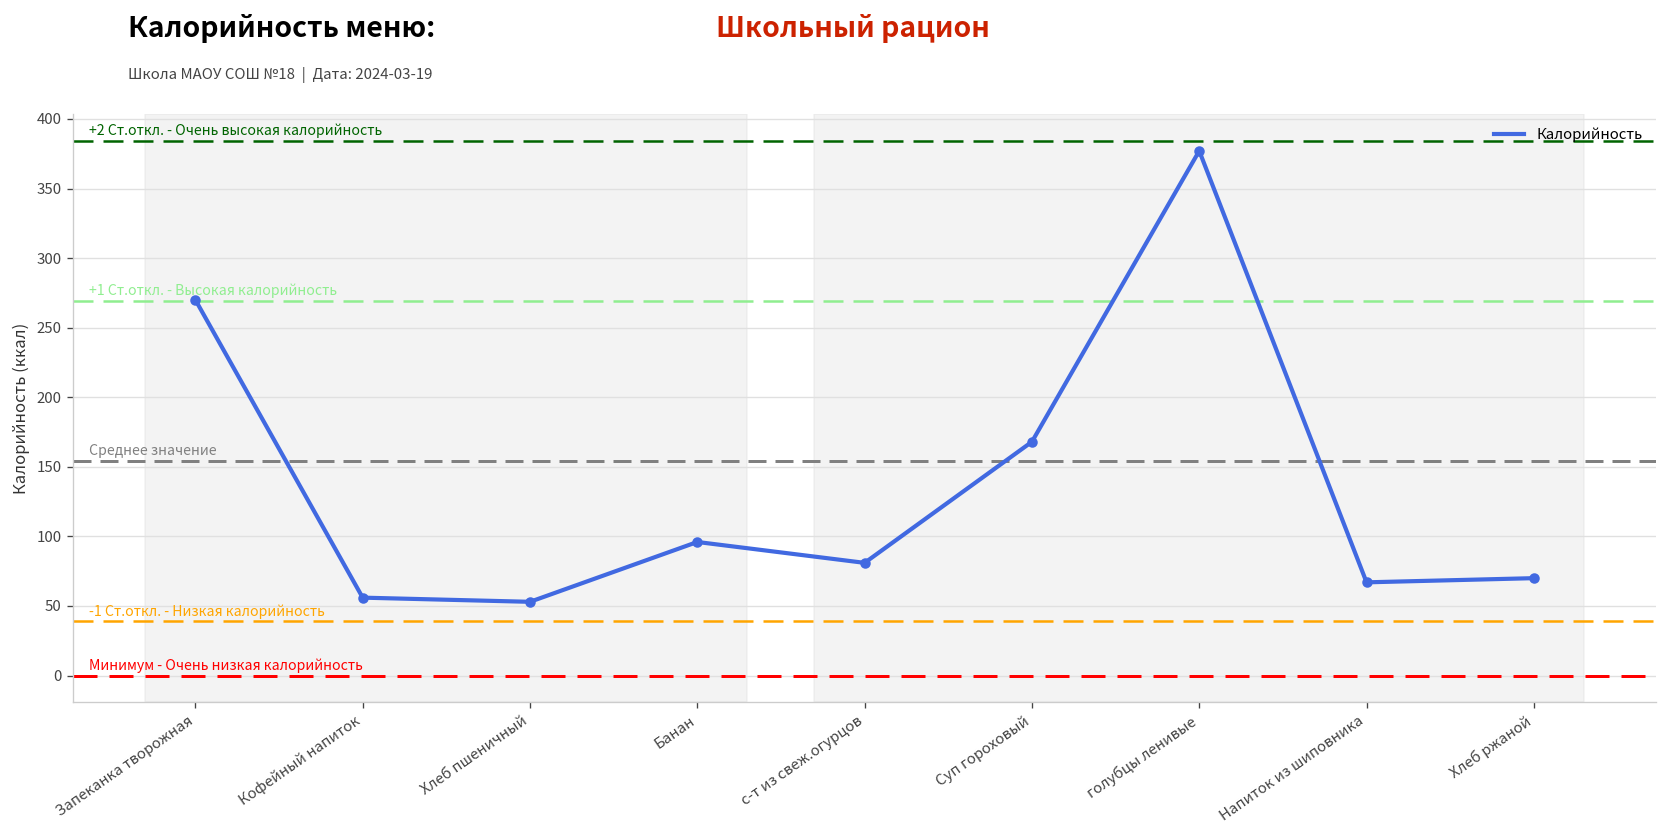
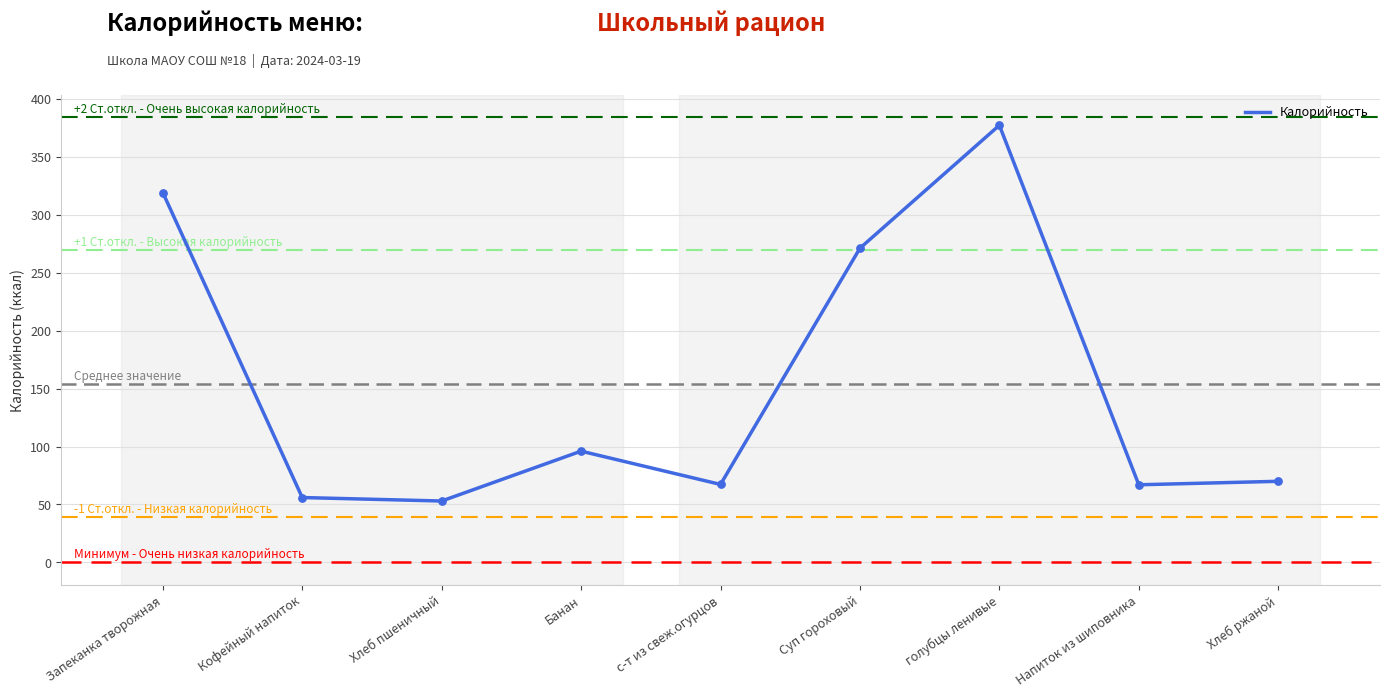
  {
-   "Запеканка творожная": 270,
+   "Запеканка творожная": 319,
    "Кофейный напиток": 56,
    "Хлеб пшеничный": 53,
    "Банан": 96,
-   "с-т из свеж.огурцов": 81,
-   "Суп гороховый": 168,
+   "с-т из свеж.огурцов": 67,
+   "Суп гороховый": 271,
    "голубцы ленивые": 377,
    "Напиток из шиповника": 67,
    "Хлеб ржаной": 70
  }
